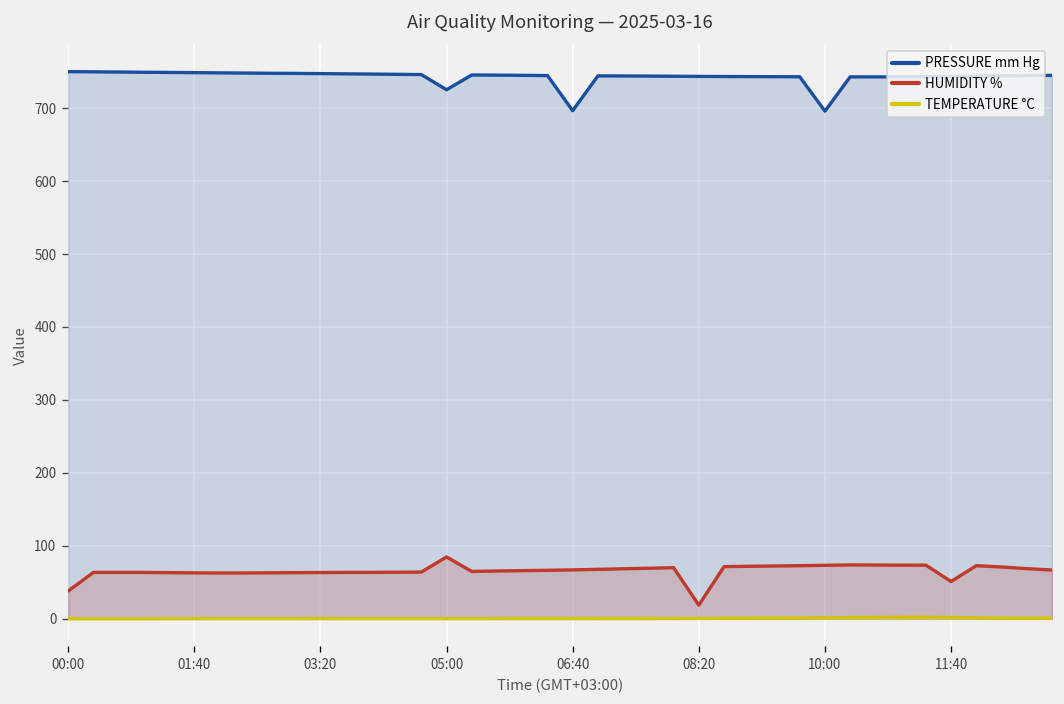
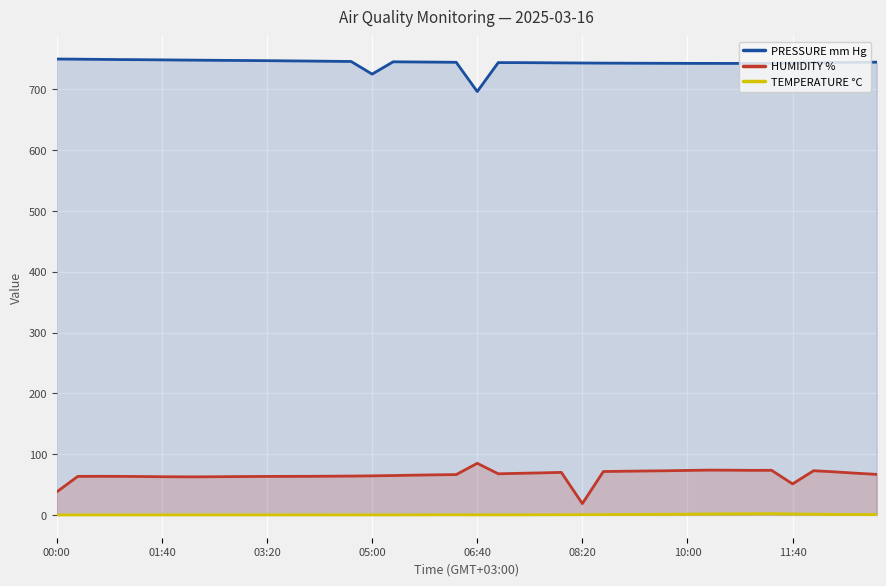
  {
    "PRESSURE mm Hg": {
      "00:00": 750,
      "01:40": 750,
      "03:20": 750,
      "05:00": 730,
      "06:40": 700,
      "08:20": 740,
-     "10:00": 700
+     "10:00": 740
    },
    "HUMIDITY %": {
      "00:00": 40,
      "01:40": 60,
      "03:20": 60,
-     "05:00": 80,
-     "06:40": 70,
+     "05:00": 60,
+     "06:40": 80,
      "08:20": 20,
      "10:00": 70,
      "11:40": 50
    },
    "TEMPERATURE °C": {
      "00:00": 0,
      "01:40": 0,
      "03:20": 0,
      "05:00": 0,
      "06:40": 0,
      "08:20": 0,
      "10:00": 0,
      "11:40": 0
    }
  }
